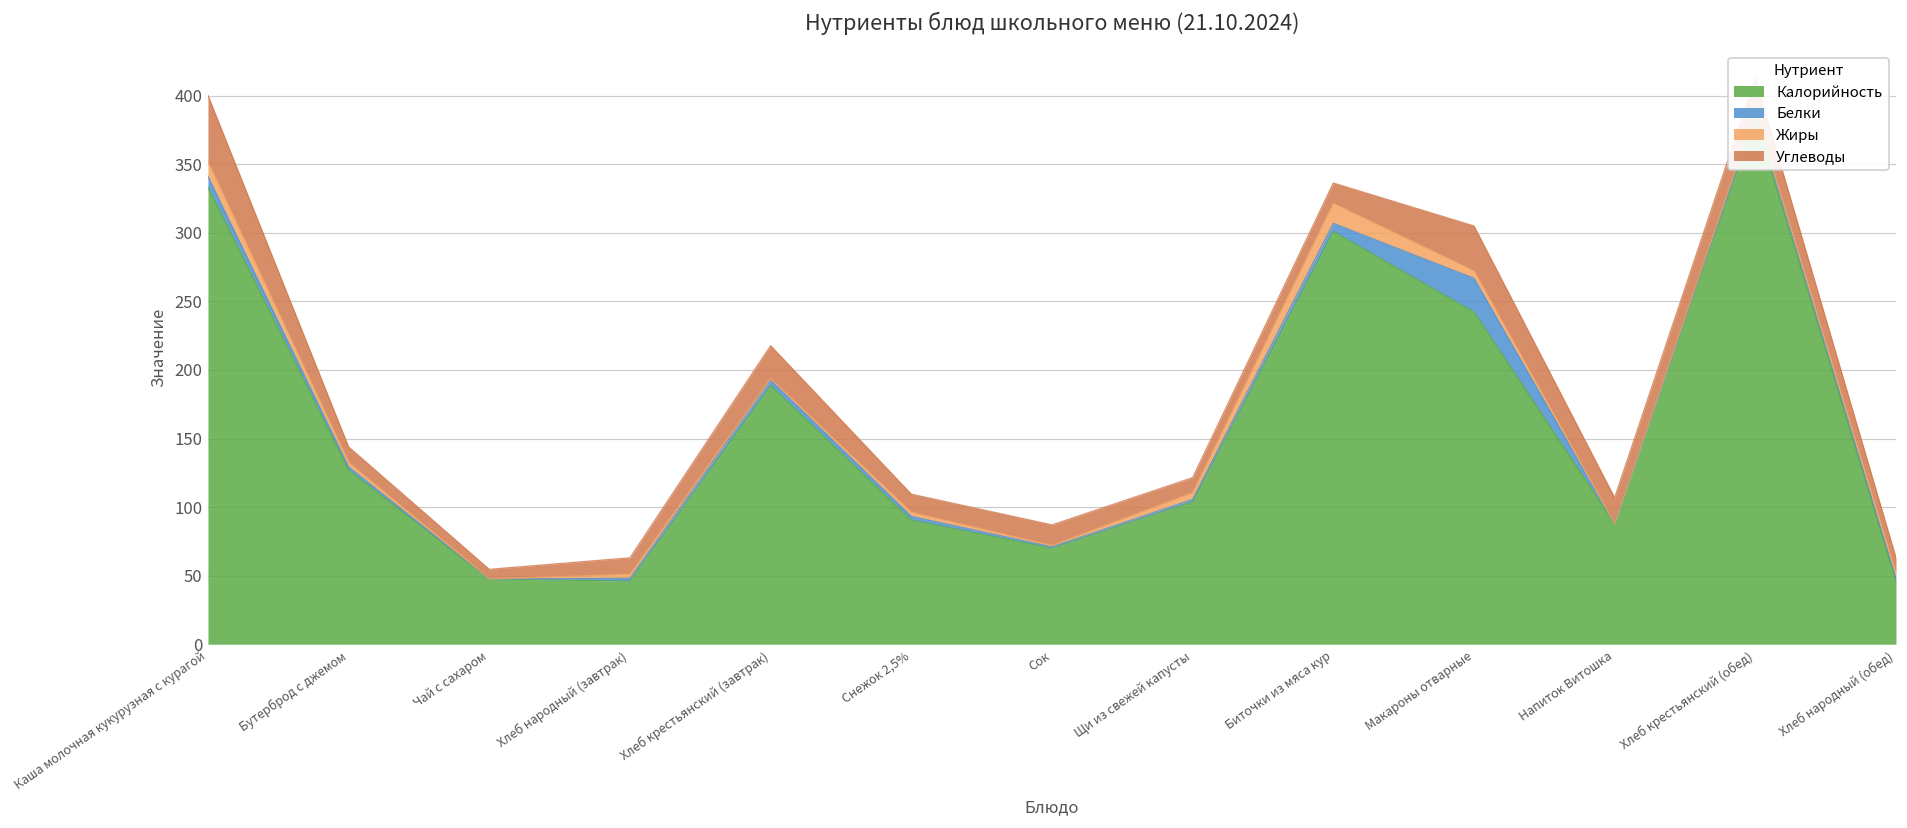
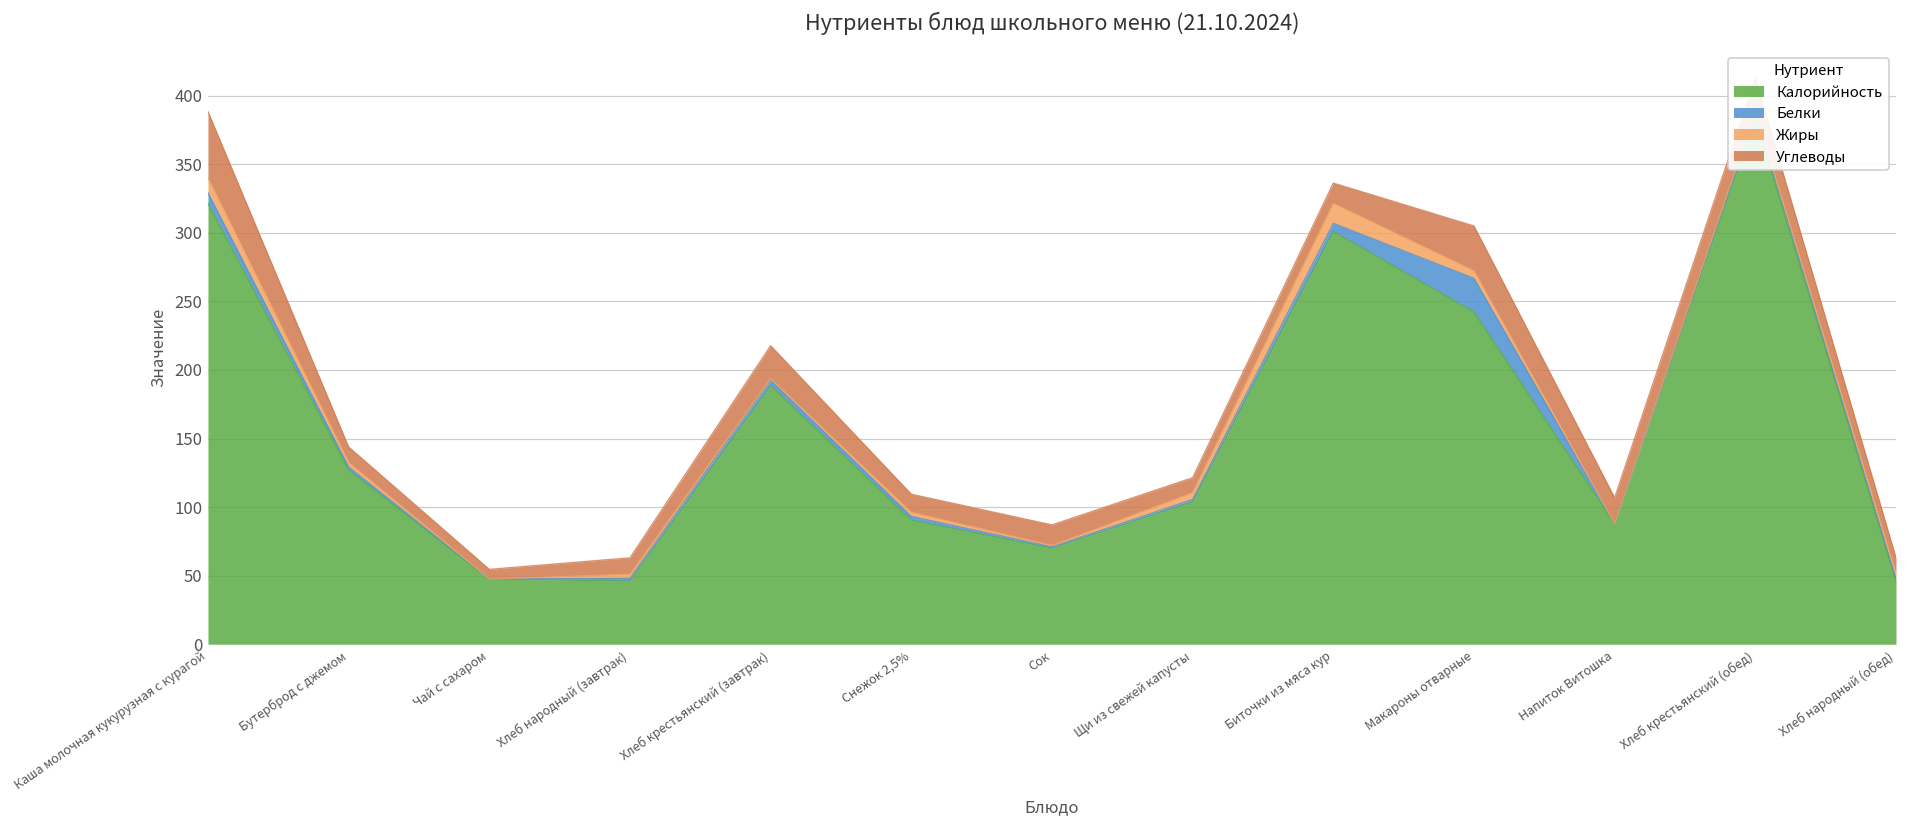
  {
    "Калорийность": {
-     "Каша молочная кукурузная с курагой": 333,
+     "Каша молочная кукурузная с курагой": 322,
      "Бутерброд с джемом": 127,
      "Хлеб крестьянский (завтрак)": 189,
      "Снежок 2,5%": 91,
      "Биточки из мяса кур": 301,
      "Макароны отварные": 242
    },
    "Белки": {
      "Каша молочная кукурузная с курагой": 8,
      "Бутерброд с джемом": 2,
      "Снежок 2,5%": 3,
      "Биточки из мяса кур": 6,
      "Макароны отварные": 25
    }
  }
